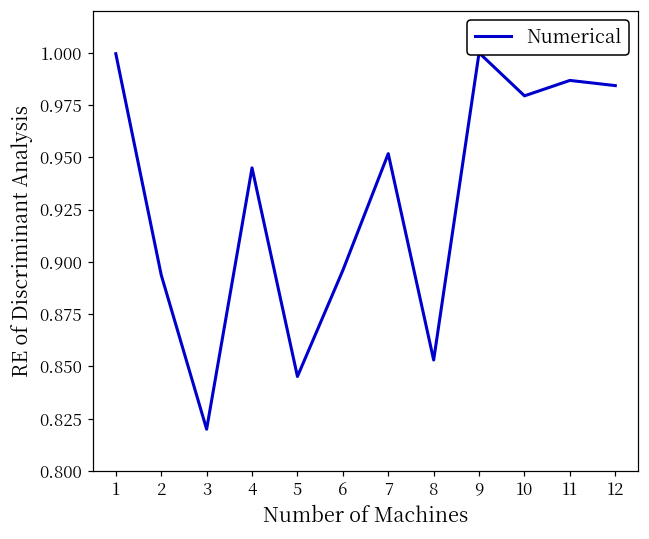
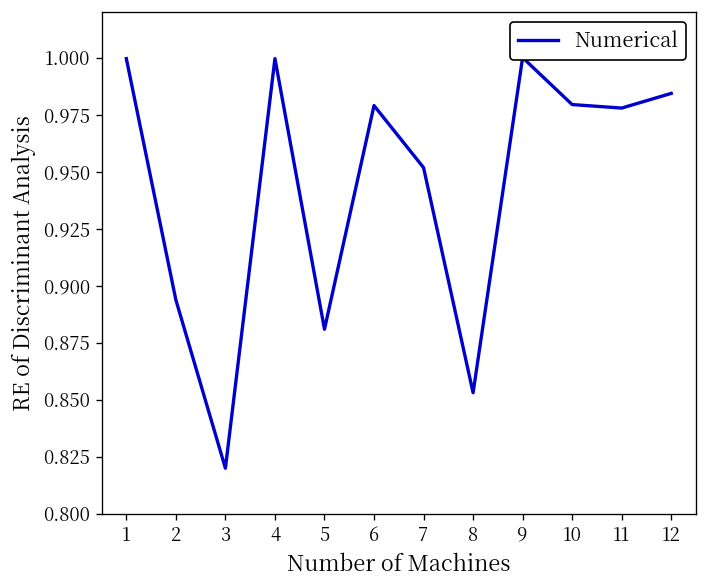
  {
    "1": 1.000,
    "2": 0.894,
    "3": 0.820,
-   "4": 0.945,
-   "5": 0.845,
-   "6": 0.896,
+   "4": 1.000,
+   "5": 0.881,
+   "6": 0.979,
    "7": 0.952,
    "8": 0.853,
    "10": 0.979,
-   "11": 0.987,
+   "11": 0.978,
    "12": 0.984
  }
